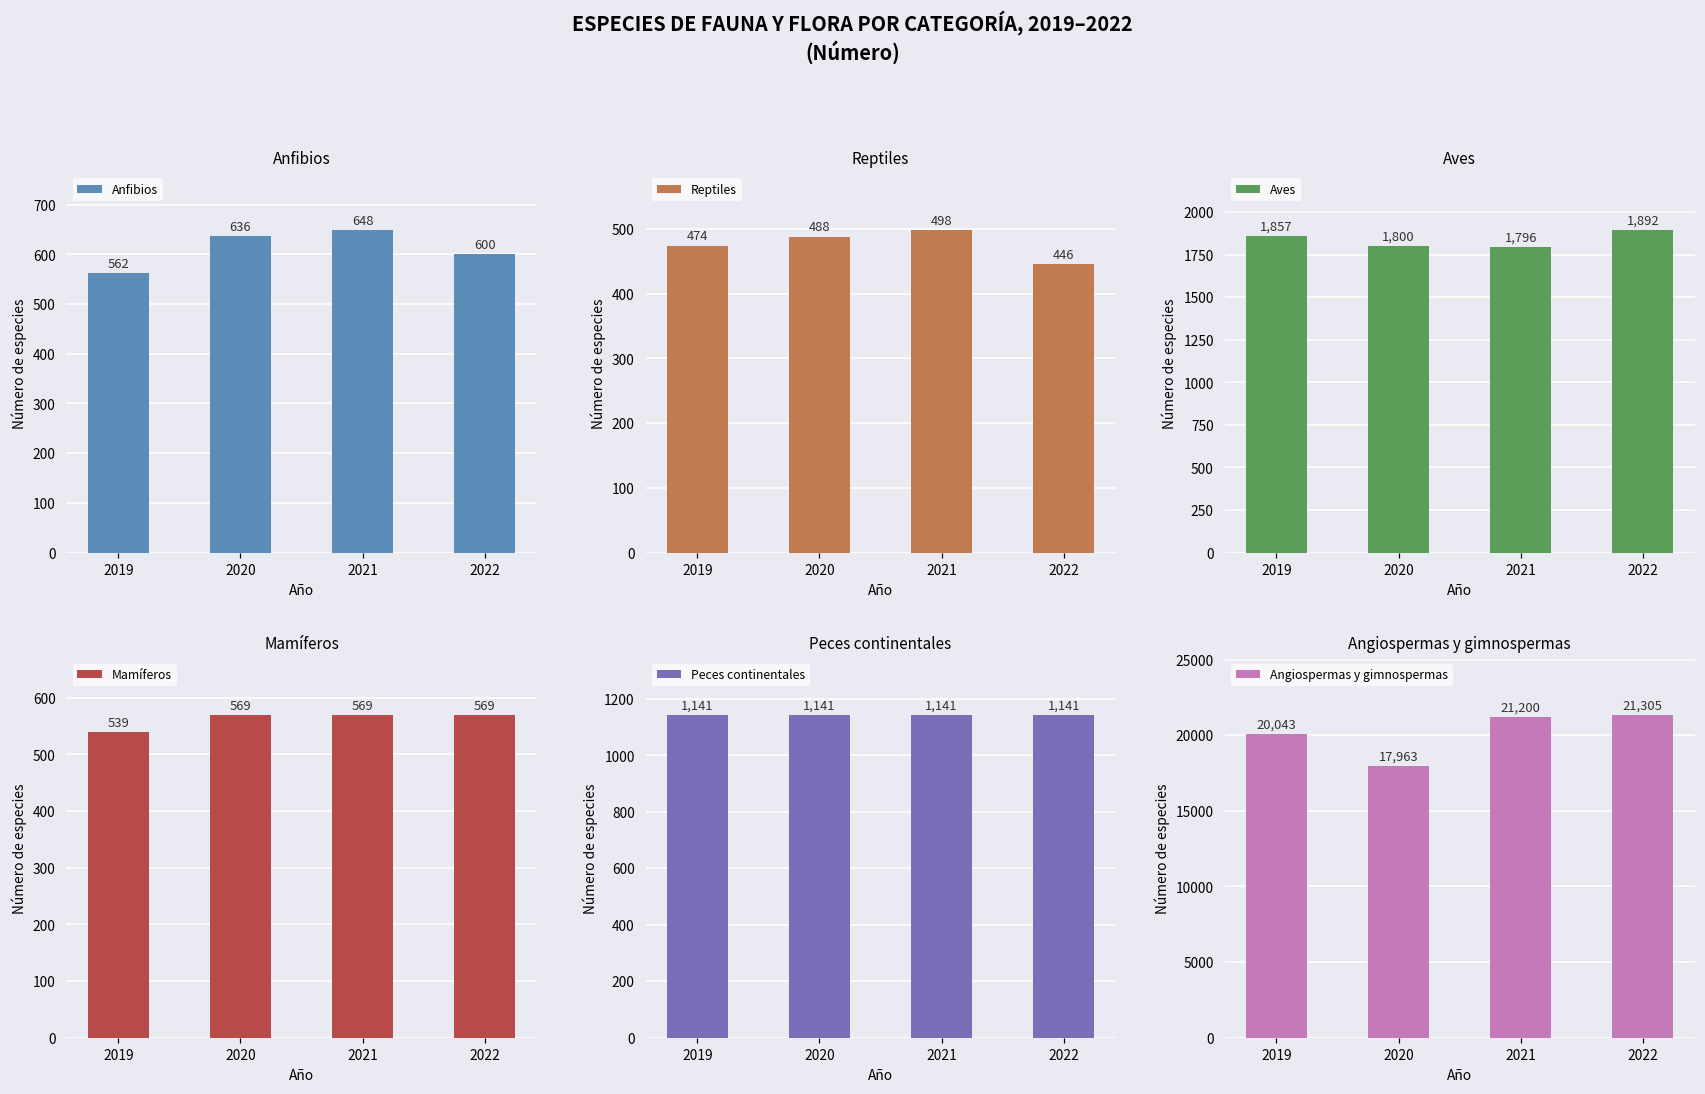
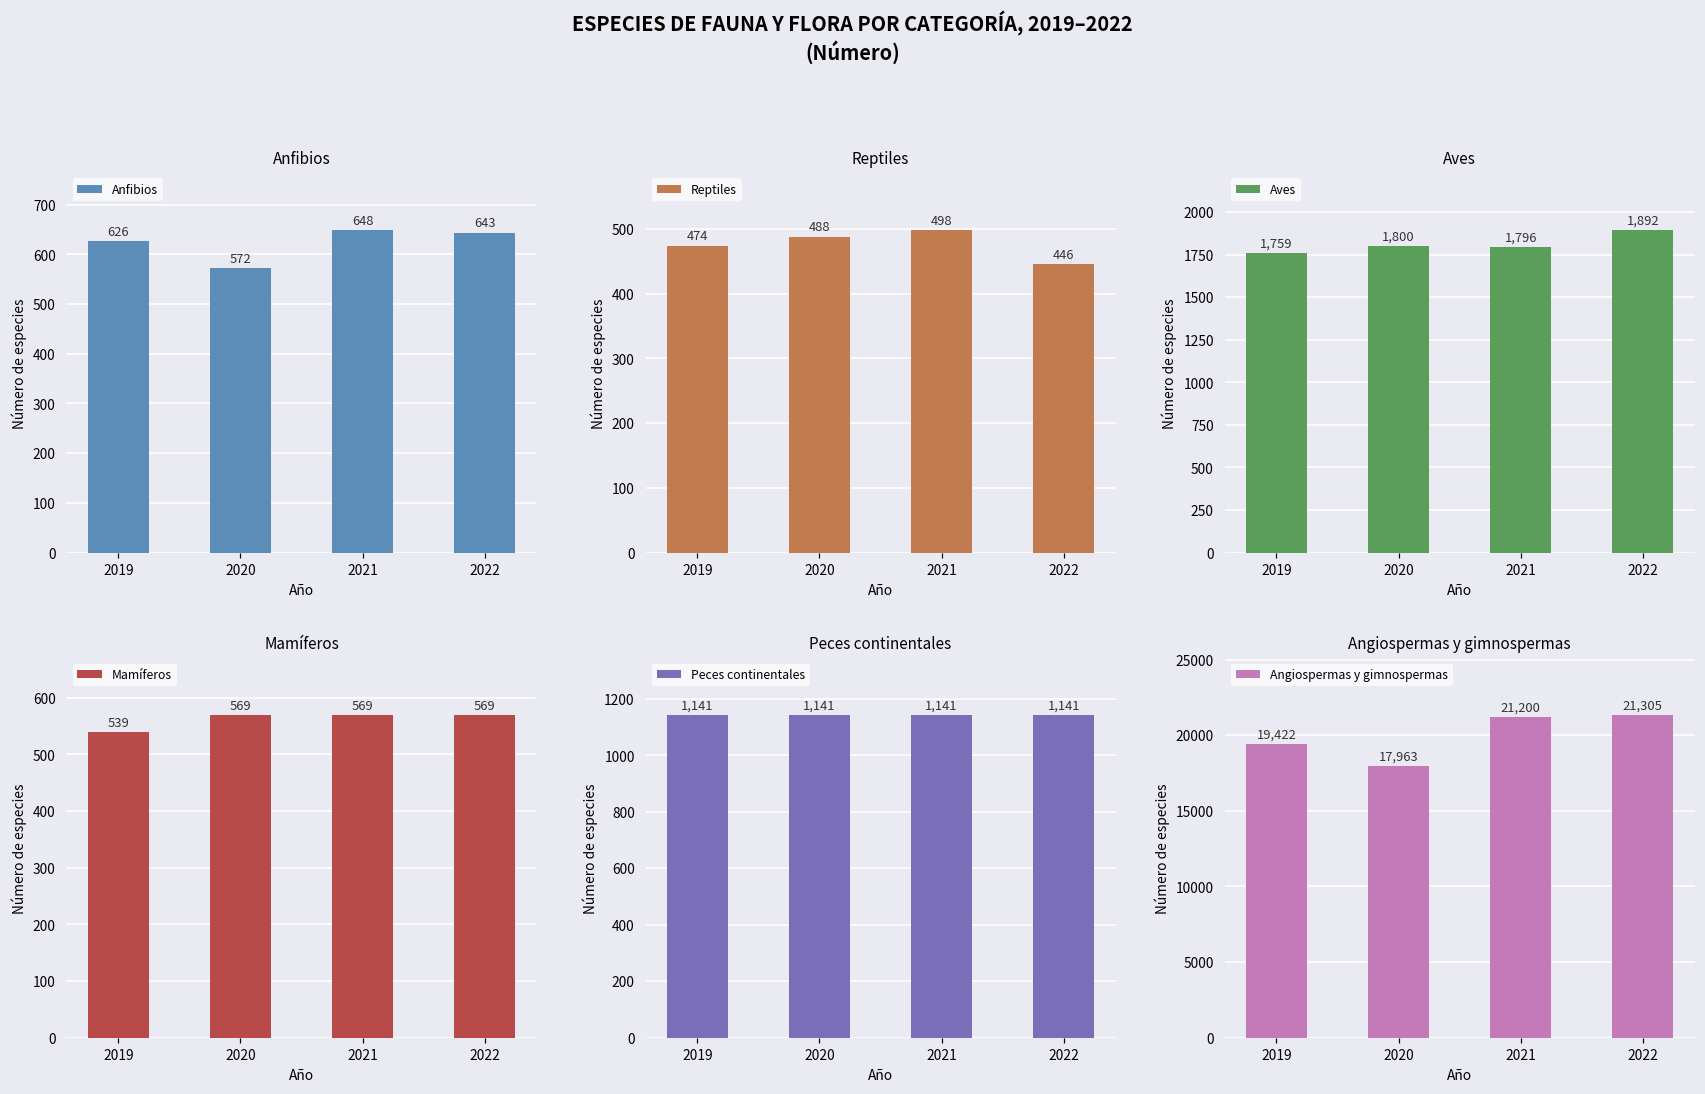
  {
    "Anfibios": {
-     "2019": "562",
-     "2020": "636",
+     "2019": "626",
+     "2020": "572",
      "2021": "648",
-     "2022": "600"
+     "2022": "643"
    },
    "Reptiles": {
      "2019": "474",
      "2020": "488",
      "2021": "498",
      "2022": "446"
    },
    "Aves": {
-     "2019": "1,857",
+     "2019": "1,759",
      "2020": "1,800",
      "2021": "1,796",
      "2022": "1,892"
    },
    "Mamíferos": {
      "2019": "539",
      "2020": "569",
      "2021": "569",
      "2022": "569"
    },
    "Peces continentales": {
      "2019": "1,141",
      "2020": "1,141",
      "2021": "1,141",
      "2022": "1,141"
    },
    "Angiospermas y gimnospermas": {
-     "2019": "20,043",
+     "2019": "19,422",
      "2020": "17,963",
      "2021": "21,200",
      "2022": "21,305"
    }
  }
